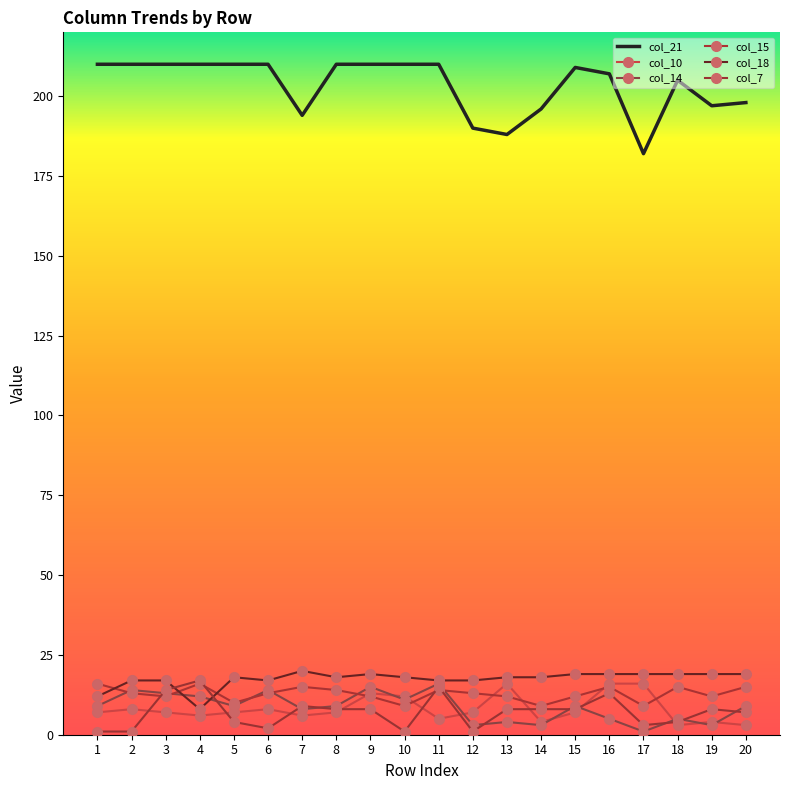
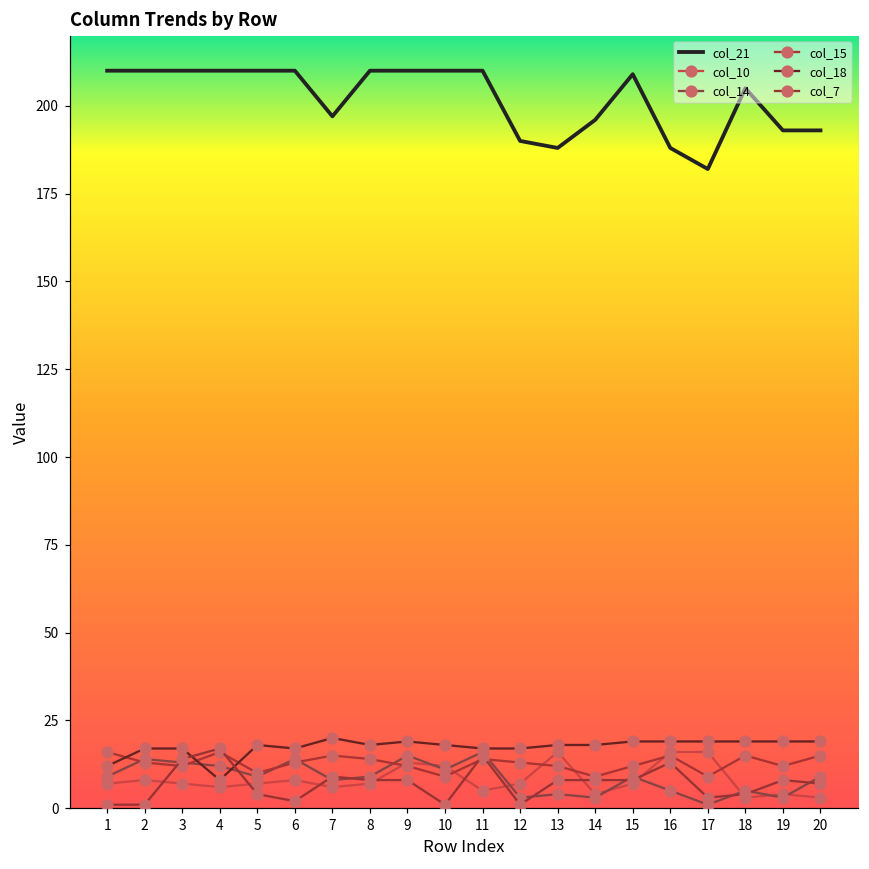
  {
    "col_21": {
      "1": 210,
      "2": 210,
      "3": 210,
      "4": 210,
      "5": 210,
      "6": 210,
-     "7": 194,
+     "7": 197,
      "8": 210,
      "9": 210,
      "10": 210,
      "11": 210,
      "12": 190,
      "13": 188,
      "14": 196,
      "15": 209,
-     "16": 207,
+     "16": 188,
      "17": 182,
-     "19": 197,
-     "20": 198
+     "19": 193,
+     "20": 193
    }
  }
